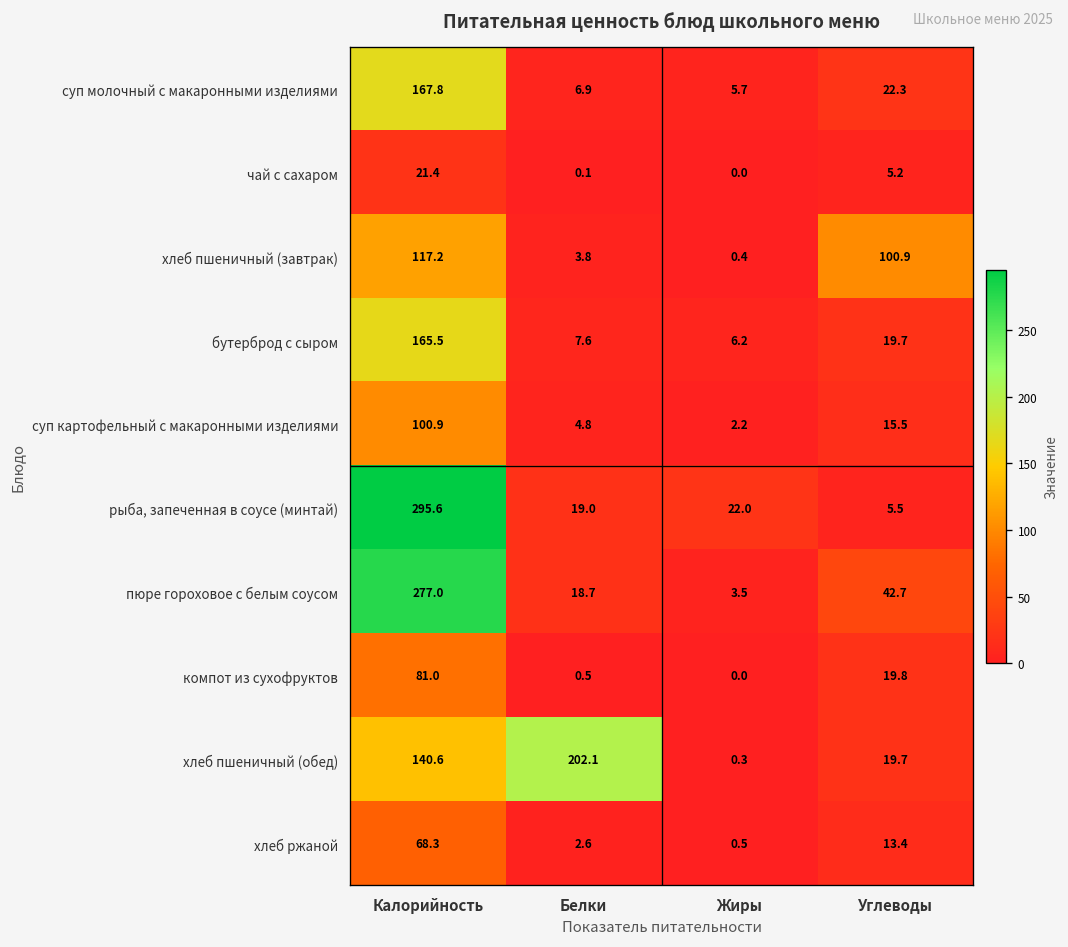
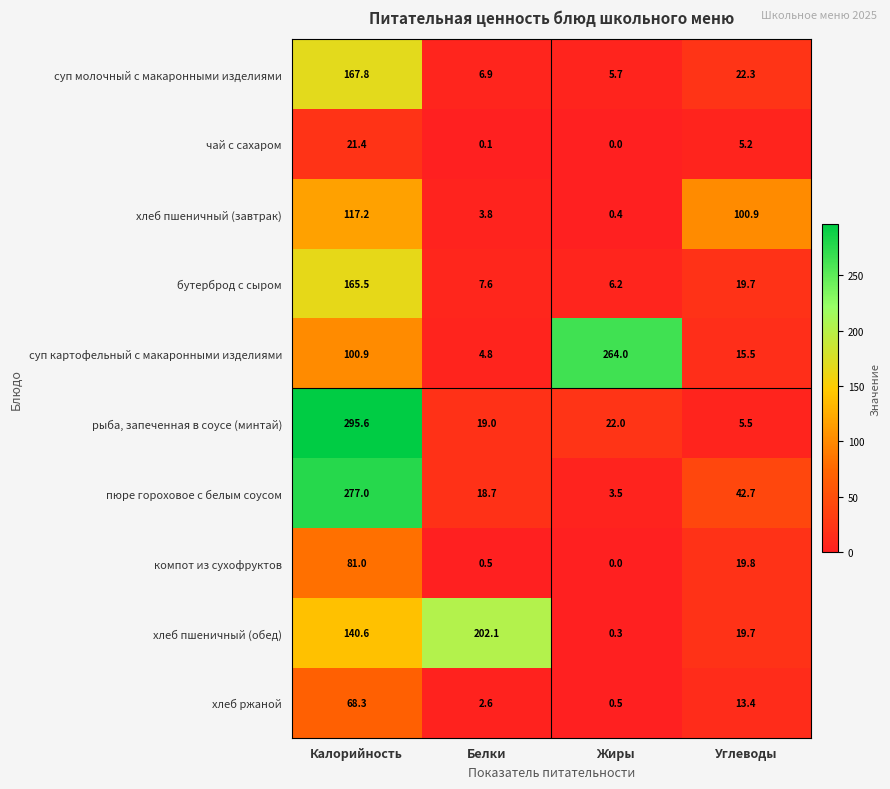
  {
    "суп молочный с макаронными изделиями": {
      "Калорийность": 167.8,
      "Белки": 6.9,
      "Жиры": 5.7,
      "Углеводы": 22.3
    },
    "чай с сахаром": {
      "Калорийность": 21.4,
      "Белки": 0.1,
      "Жиры": 0.0,
      "Углеводы": 5.2
    },
    "хлеб пшеничный (завтрак)": {
      "Калорийность": 117.2,
      "Белки": 3.8,
      "Жиры": 0.4,
      "Углеводы": 100.9
    },
    "бутерброд с сыром": {
      "Калорийность": 165.5,
      "Белки": 7.6,
      "Жиры": 6.2,
      "Углеводы": 19.7
    },
    "суп картофельный с макаронными изделиями": {
      "Калорийность": 100.9,
      "Белки": 4.8,
-     "Жиры": 2.2,
+     "Жиры": 264.0,
      "Углеводы": 15.5
    },
    "рыба, запеченная в соусе (минтай)": {
      "Калорийность": 295.6,
      "Белки": 19.0,
      "Жиры": 22.0,
      "Углеводы": 5.5
    },
    "пюре гороховое с белым соусом": {
      "Калорийность": 277.0,
      "Белки": 18.7,
      "Жиры": 3.5,
      "Углеводы": 42.7
    },
    "компот из сухофруктов": {
      "Калорийность": 81.0,
      "Белки": 0.5,
      "Жиры": 0.0,
      "Углеводы": 19.8
    },
    "хлеб пшеничный (обед)": {
      "Калорийность": 140.6,
      "Белки": 202.1,
      "Жиры": 0.3,
      "Углеводы": 19.7
    },
    "хлеб ржаной": {
      "Калорийность": 68.3,
      "Белки": 2.6,
      "Жиры": 0.5,
      "Углеводы": 13.4
    }
  }
